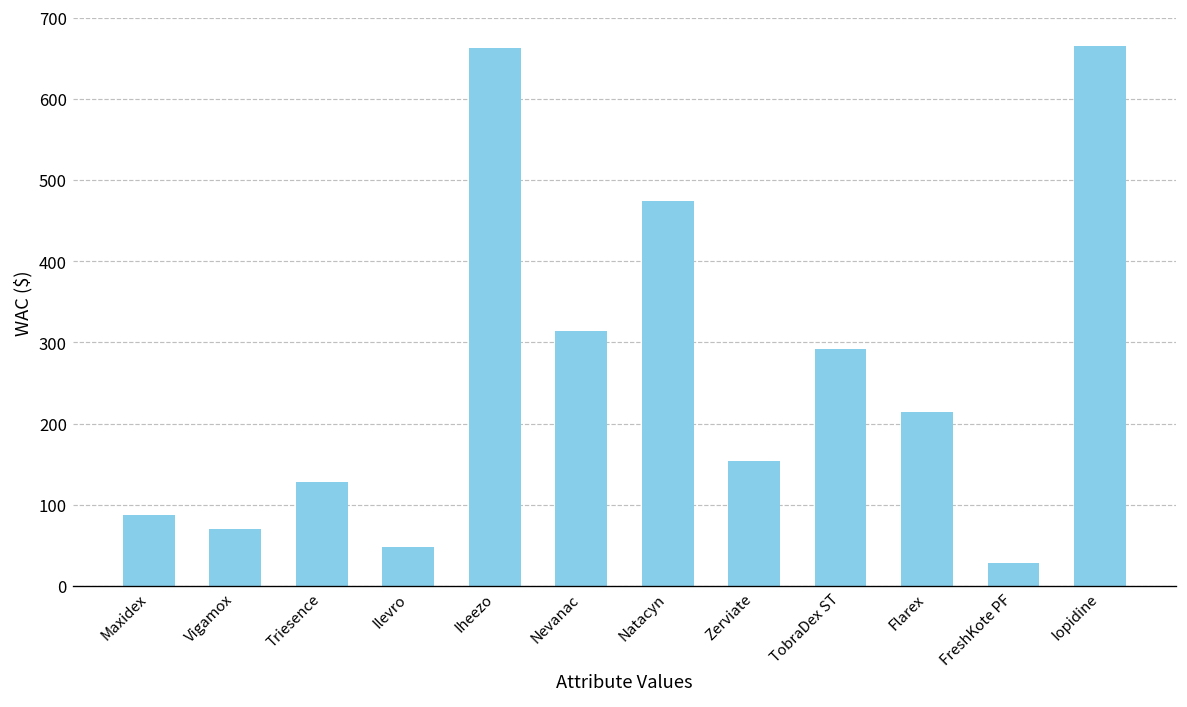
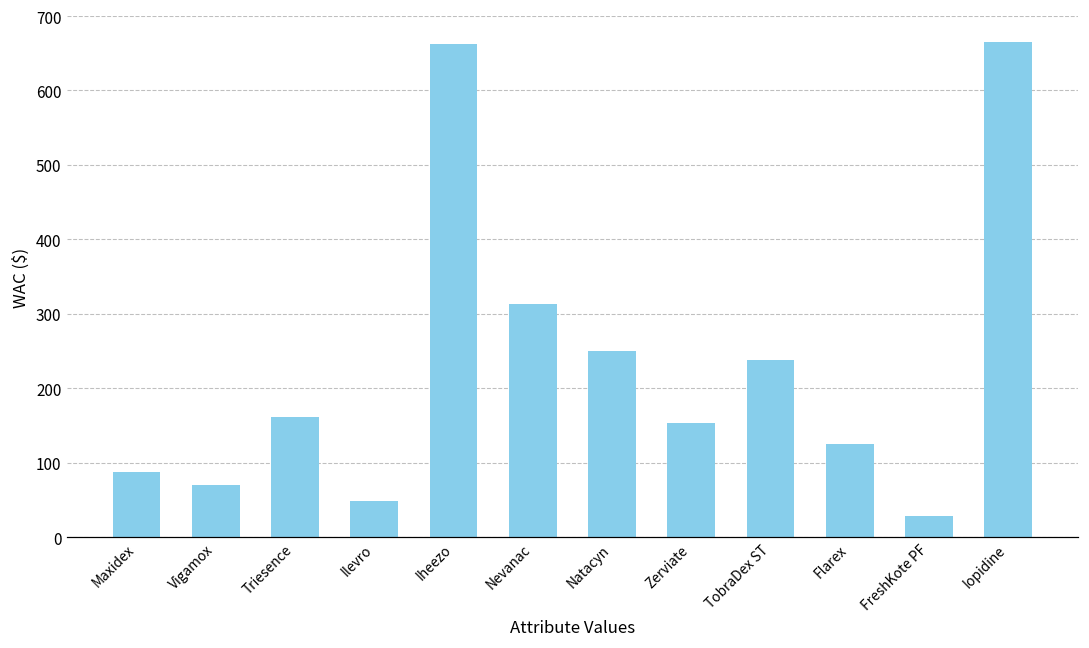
  {
    "Maxidex": 90,
    "Vigamox": 70,
-   "Triesence": 130,
+   "Triesence": 160,
    "Ilevro": 50,
    "Iheezo": 660,
    "Nevanac": 310,
-   "Natacyn": 470,
+   "Natacyn": 250,
    "Zerviate": 150,
-   "TobraDex ST": 290,
-   "Flarex": 210,
+   "TobraDex ST": 240,
+   "Flarex": 130,
    "FreshKote PF": 30,
    "Iopidine": 670
  }
